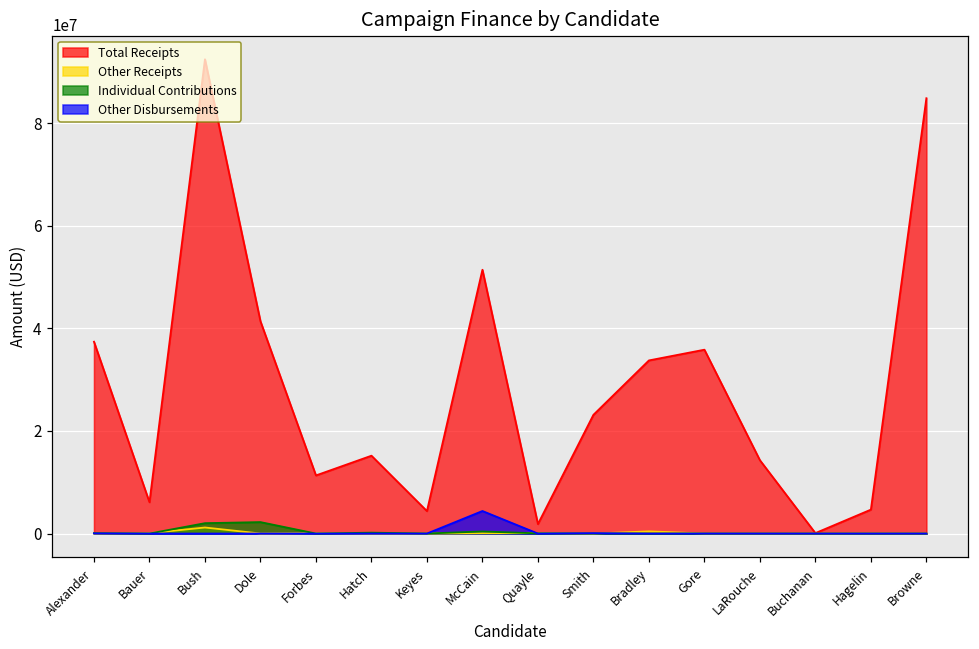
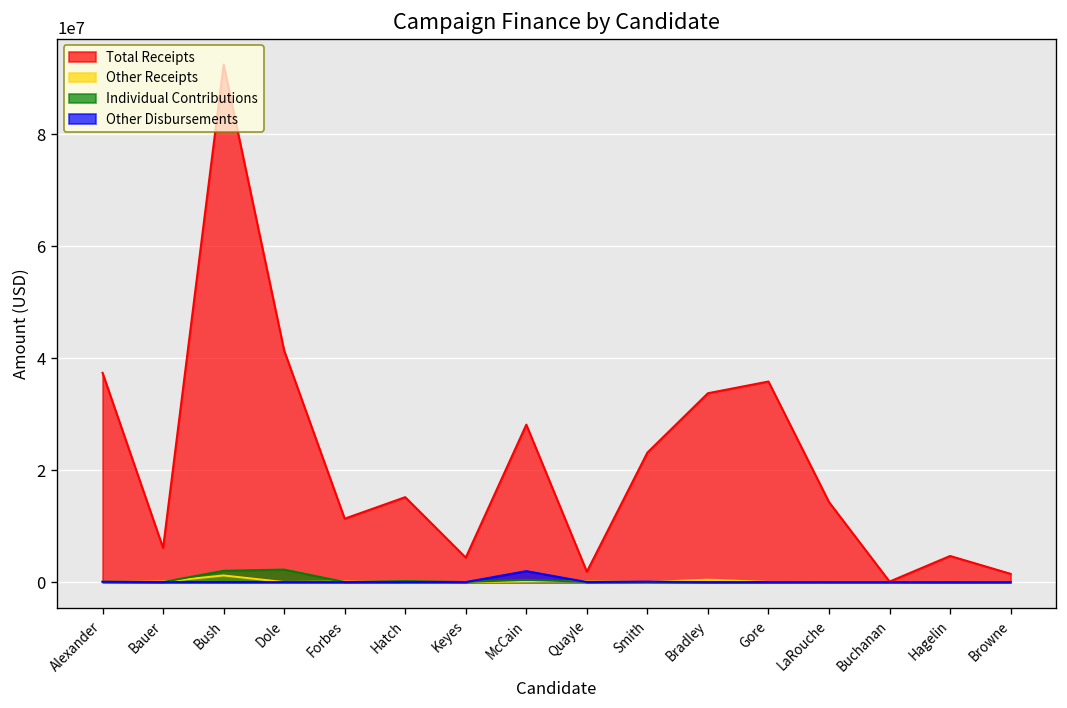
  {
    "Total Receipts": {
      "Alexander": 37000000,
      "Bauer": 6000000,
      "Dole": 41000000,
      "Forbes": 11000000,
      "Hatch": 15000000,
      "Keyes": 4000000,
-     "McCain": 51000000,
+     "McCain": 28000000,
      "Quayle": 2000000,
      "Smith": 23000000,
      "Bradley": 34000000,
      "Gore": 36000000,
      "LaRouche": 14000000,
      "Hagelin": 5000000,
-     "Browne": 85000000
+     "Browne": 1000000
    },
    "Other Receipts": {
      "Bush": 1000000
    },
    "Individual Contributions": {
      "Bush": 2000000,
      "Dole": 2000000
    },
    "Other Disbursements": {
      "Bush": 0,
-     "McCain": 4000000
+     "McCain": 2000000
    }
  }
